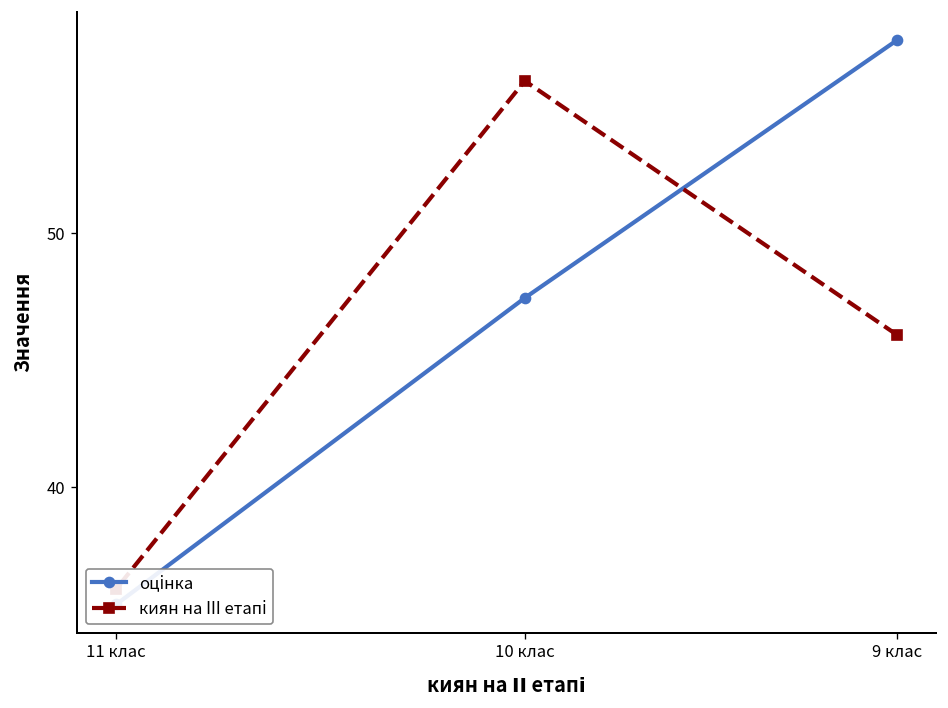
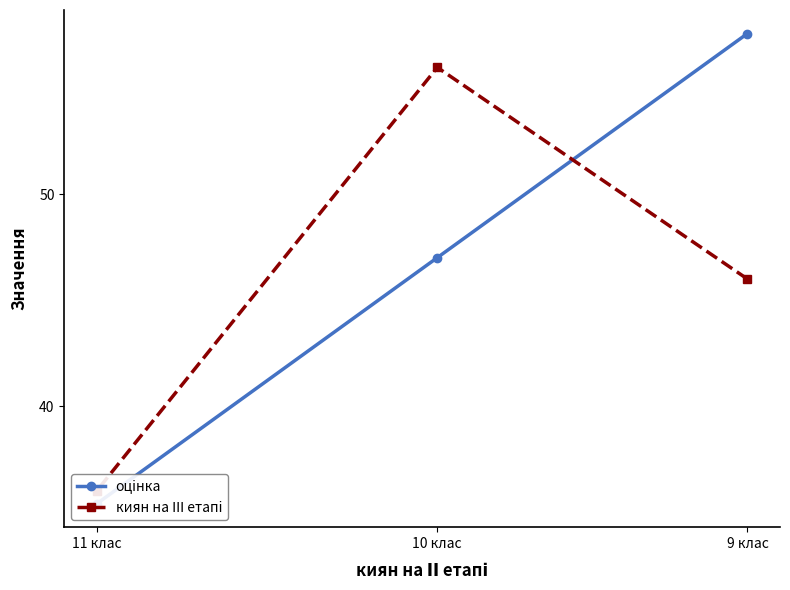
  {
    "оцінка": {
-     "10 клас": 47.5,
+     "10 клас": 47.0,
      "9 клас": 57.6
    },
    "киян на ІІІ етапі": {
      "10 клас": 56.0,
      "9 клас": 46.0
    }
  }
